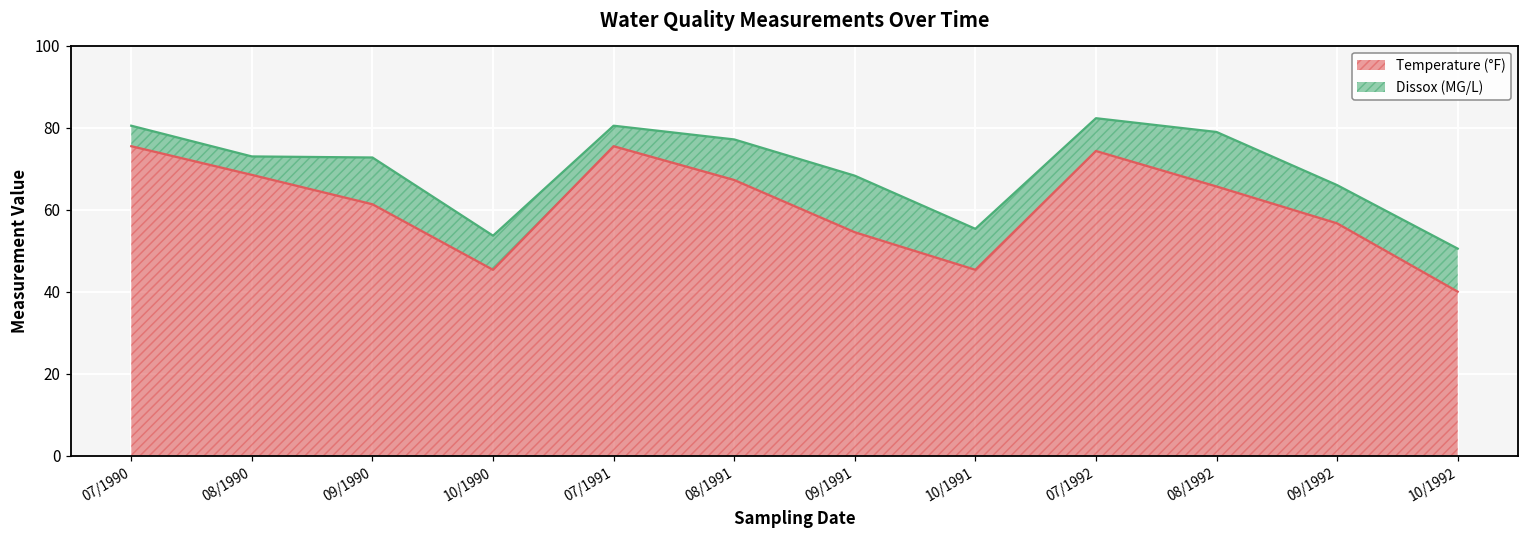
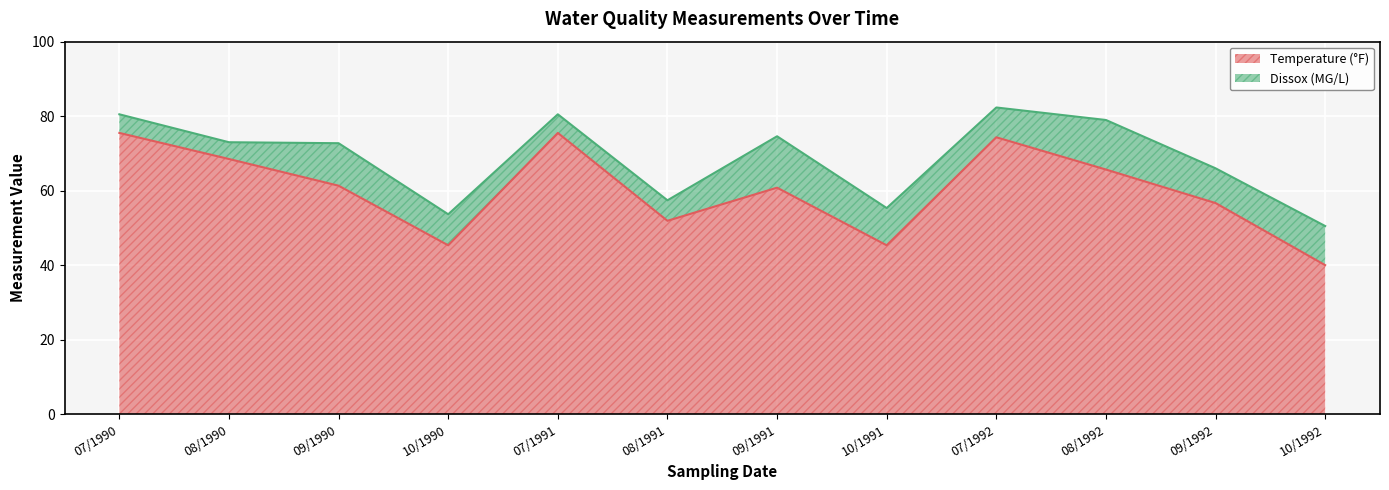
  {
    "Temperature (°F)": {
      "07/1990": 76,
      "08/1990": 69,
      "09/1990": 61,
      "10/1990": 45,
      "07/1991": 76,
-     "08/1991": 67,
-     "09/1991": 55,
+     "08/1991": 52,
+     "09/1991": 61,
      "10/1991": 45,
      "07/1992": 74,
      "08/1992": 66,
      "09/1992": 57,
      "10/1992": 40
    },
    "Dissox (MG/L)": {
      "07/1990": 5,
      "08/1990": 5,
      "09/1990": 11,
      "10/1990": 8,
      "07/1991": 5,
-     "08/1991": 10,
+     "08/1991": 6,
      "09/1991": 14,
      "10/1991": 10,
      "07/1992": 8,
      "08/1992": 13,
      "09/1992": 9,
      "10/1992": 11
    }
  }
